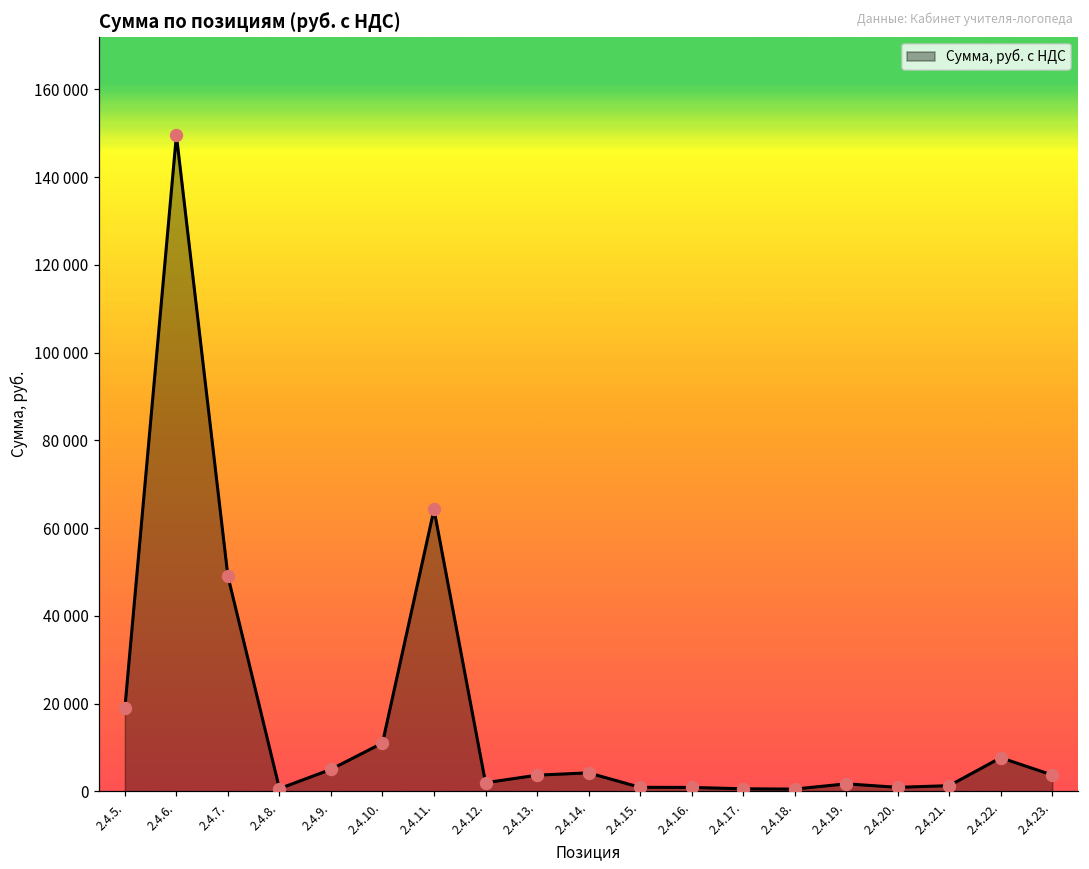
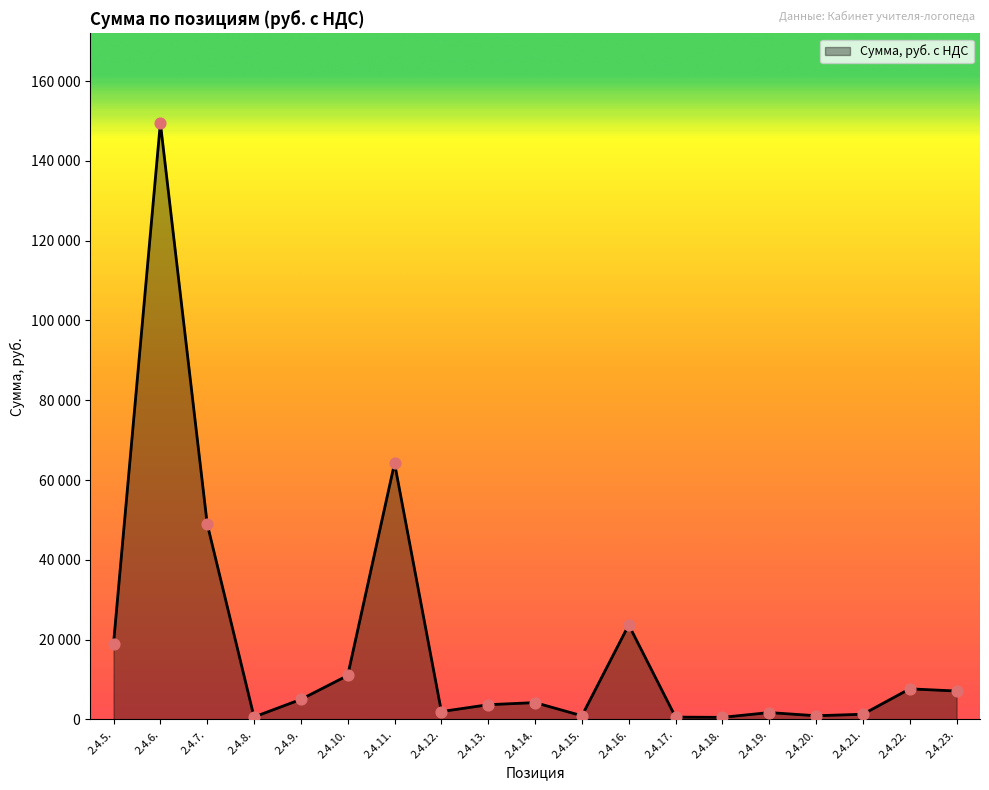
  {
    "2.4.5.": 19000,
    "2.4.6.": 150000,
    "2.4.7.": 49000,
    "2.4.8.": 1000,
    "2.4.9.": 5000,
    "2.4.10.": 11000,
    "2.4.11.": 64000,
    "2.4.12.": 2000,
    "2.4.13.": 4000,
    "2.4.14.": 4000,
    "2.4.15.": 1000,
-   "2.4.16.": 1000,
+   "2.4.16.": 24000,
    "2.4.17.": 1000,
    "2.4.18.": 1000,
    "2.4.19.": 2000,
    "2.4.20.": 1000,
    "2.4.21.": 1000,
    "2.4.22.": 8000,
-   "2.4.23.": 4000
+   "2.4.23.": 7000
  }
